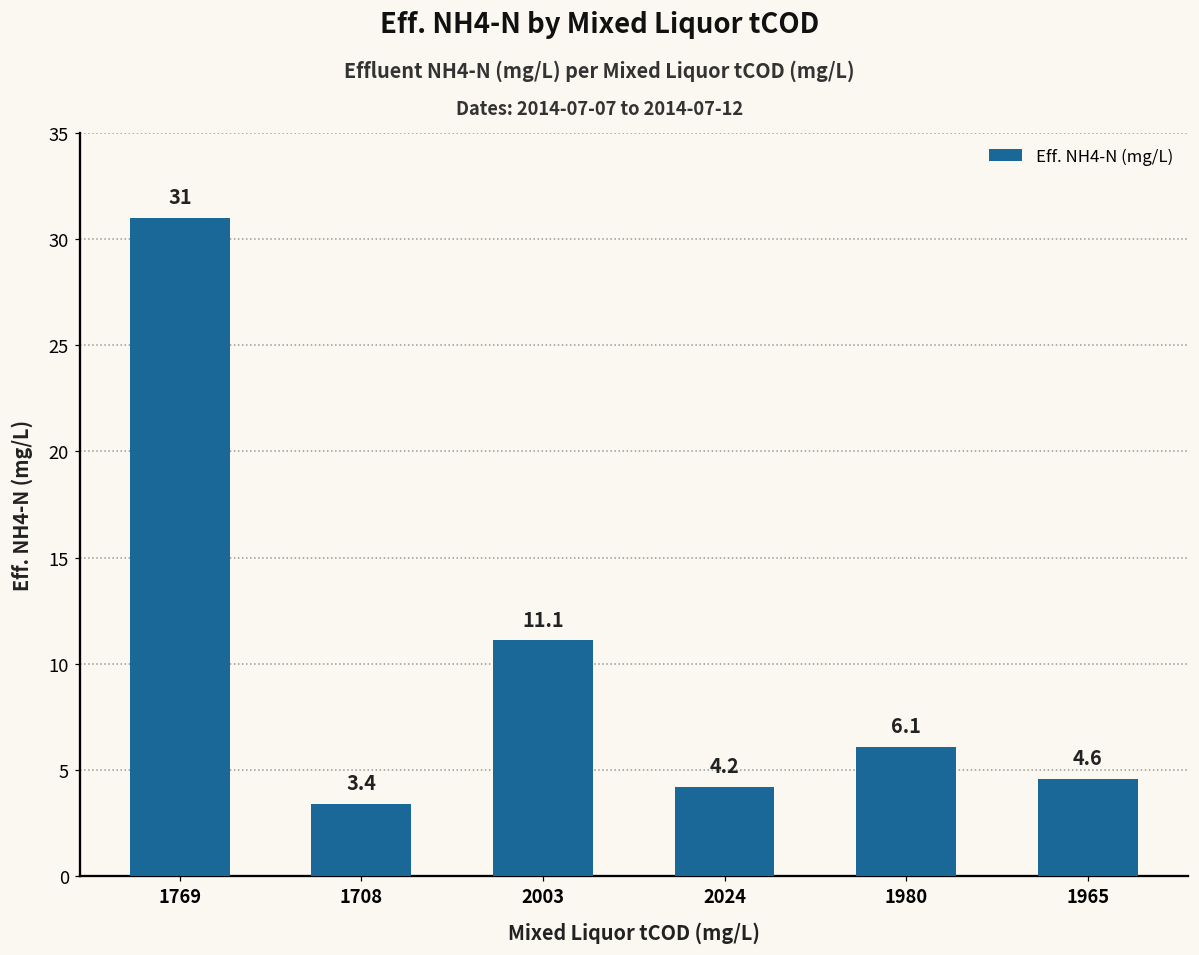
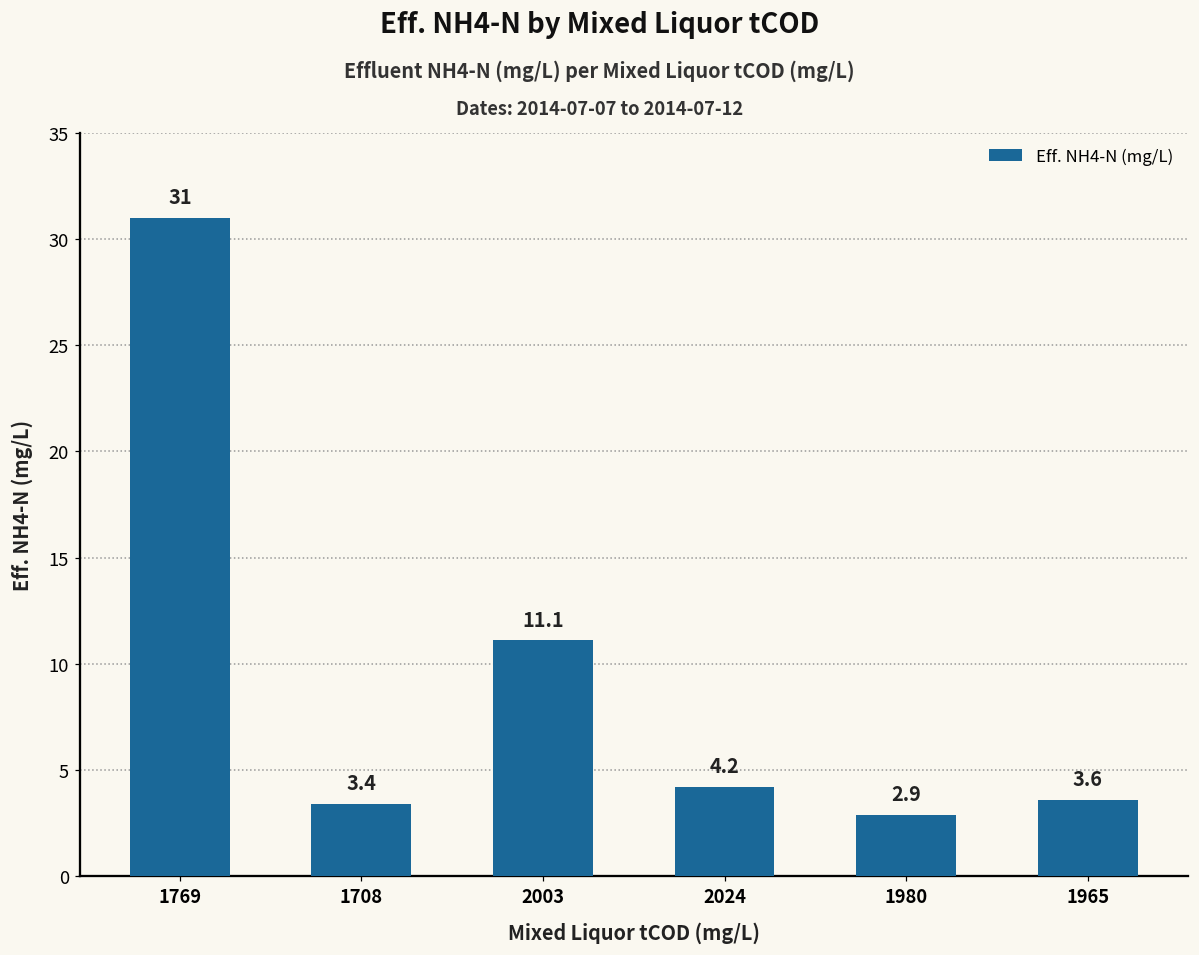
  {
    "1769": 31,
    "1708": 3.4,
    "2003": 11.1,
    "2024": 4.2,
-   "1980": 6.1,
-   "1965": 4.6
+   "1980": 2.9,
+   "1965": 3.6
  }
